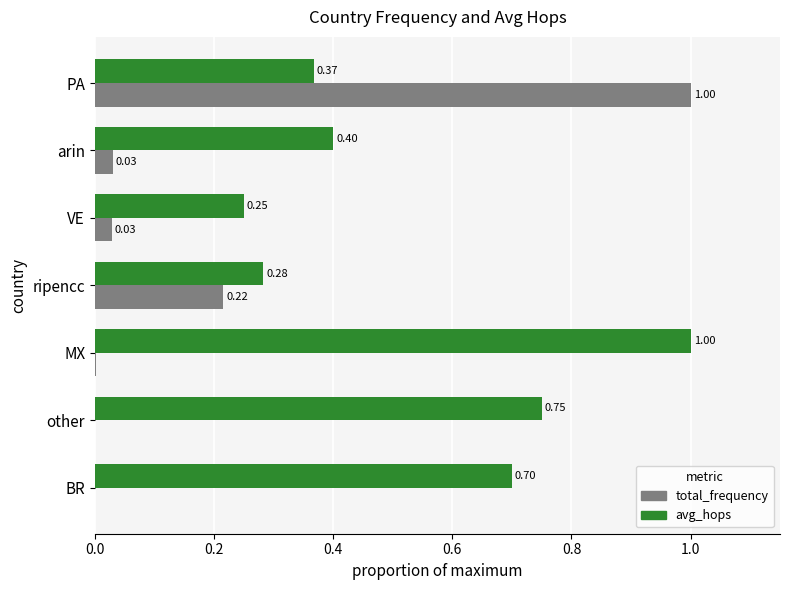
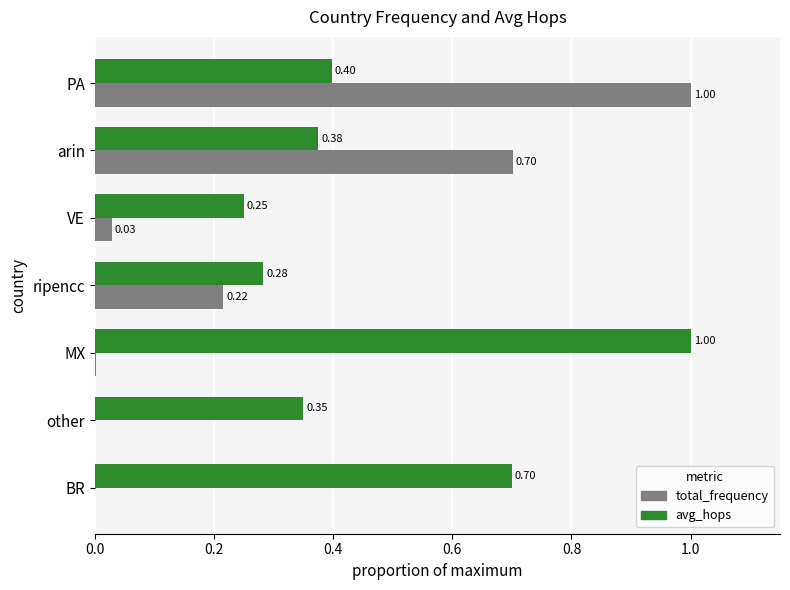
  {
    "total_frequency": {
      "PA": 1.00,
-     "arin": 0.03,
+     "arin": 0.70,
      "VE": 0.03,
      "ripencc": 0.22
    },
    "avg_hops": {
-     "PA": 0.37,
-     "arin": 0.40,
+     "PA": 0.40,
+     "arin": 0.38,
      "VE": 0.25,
      "ripencc": 0.28,
      "MX": 1.00,
-     "other": 0.75,
+     "other": 0.35,
      "BR": 0.70
    }
  }
